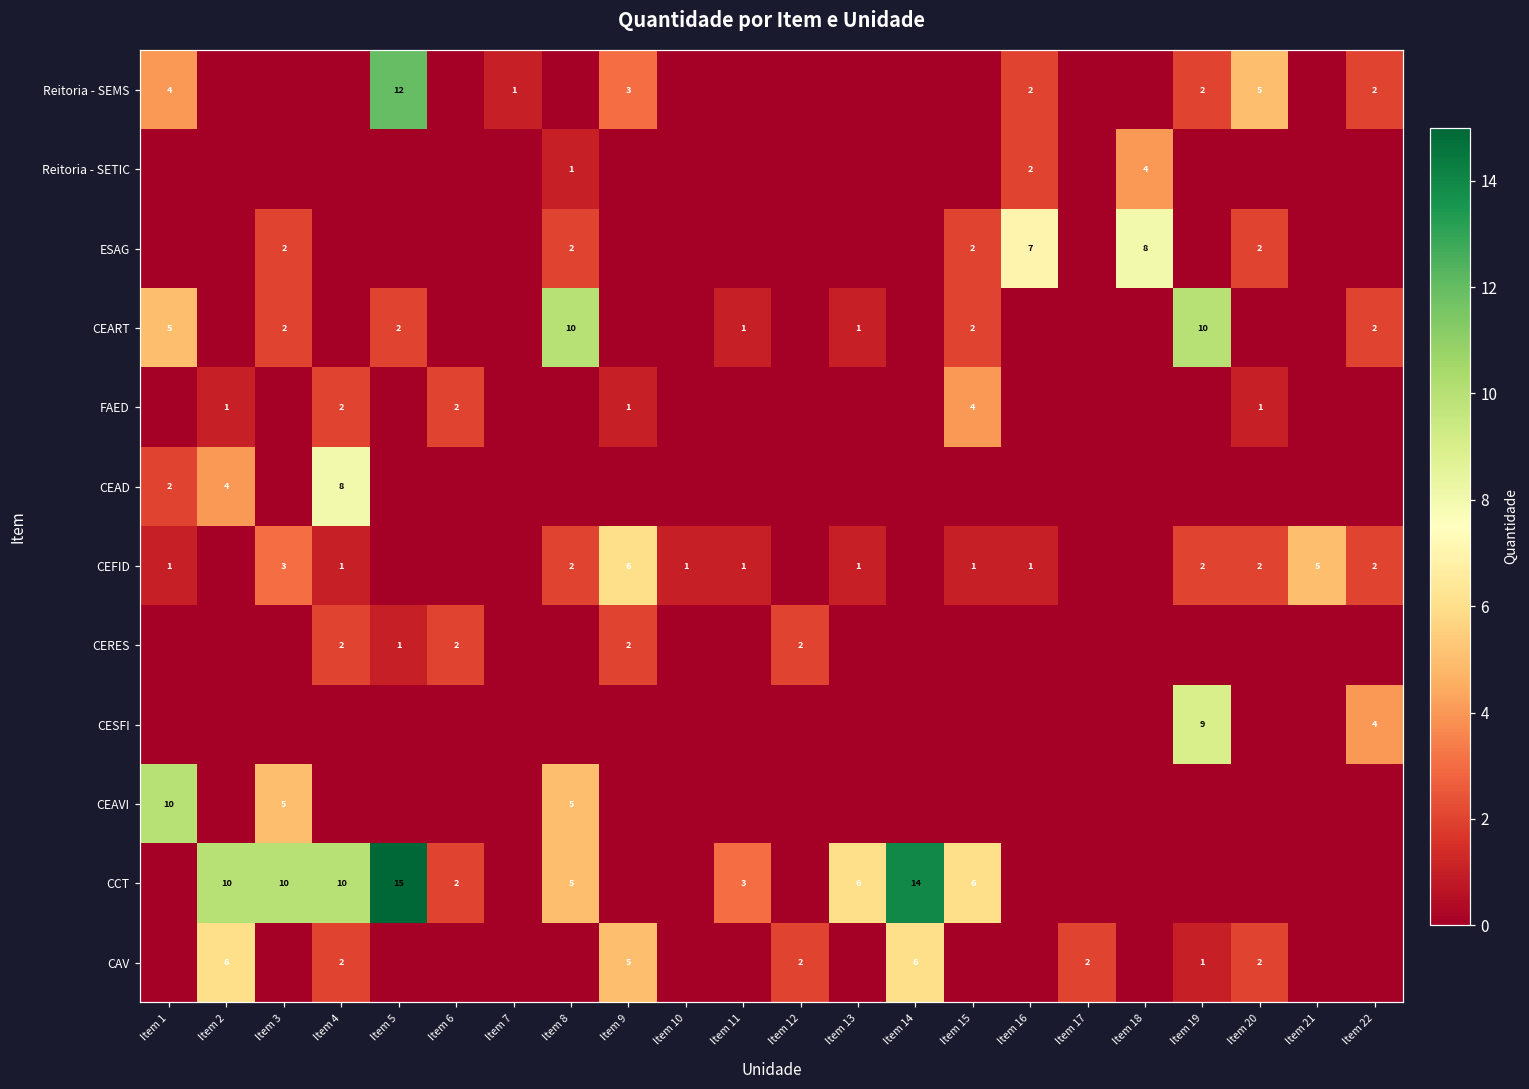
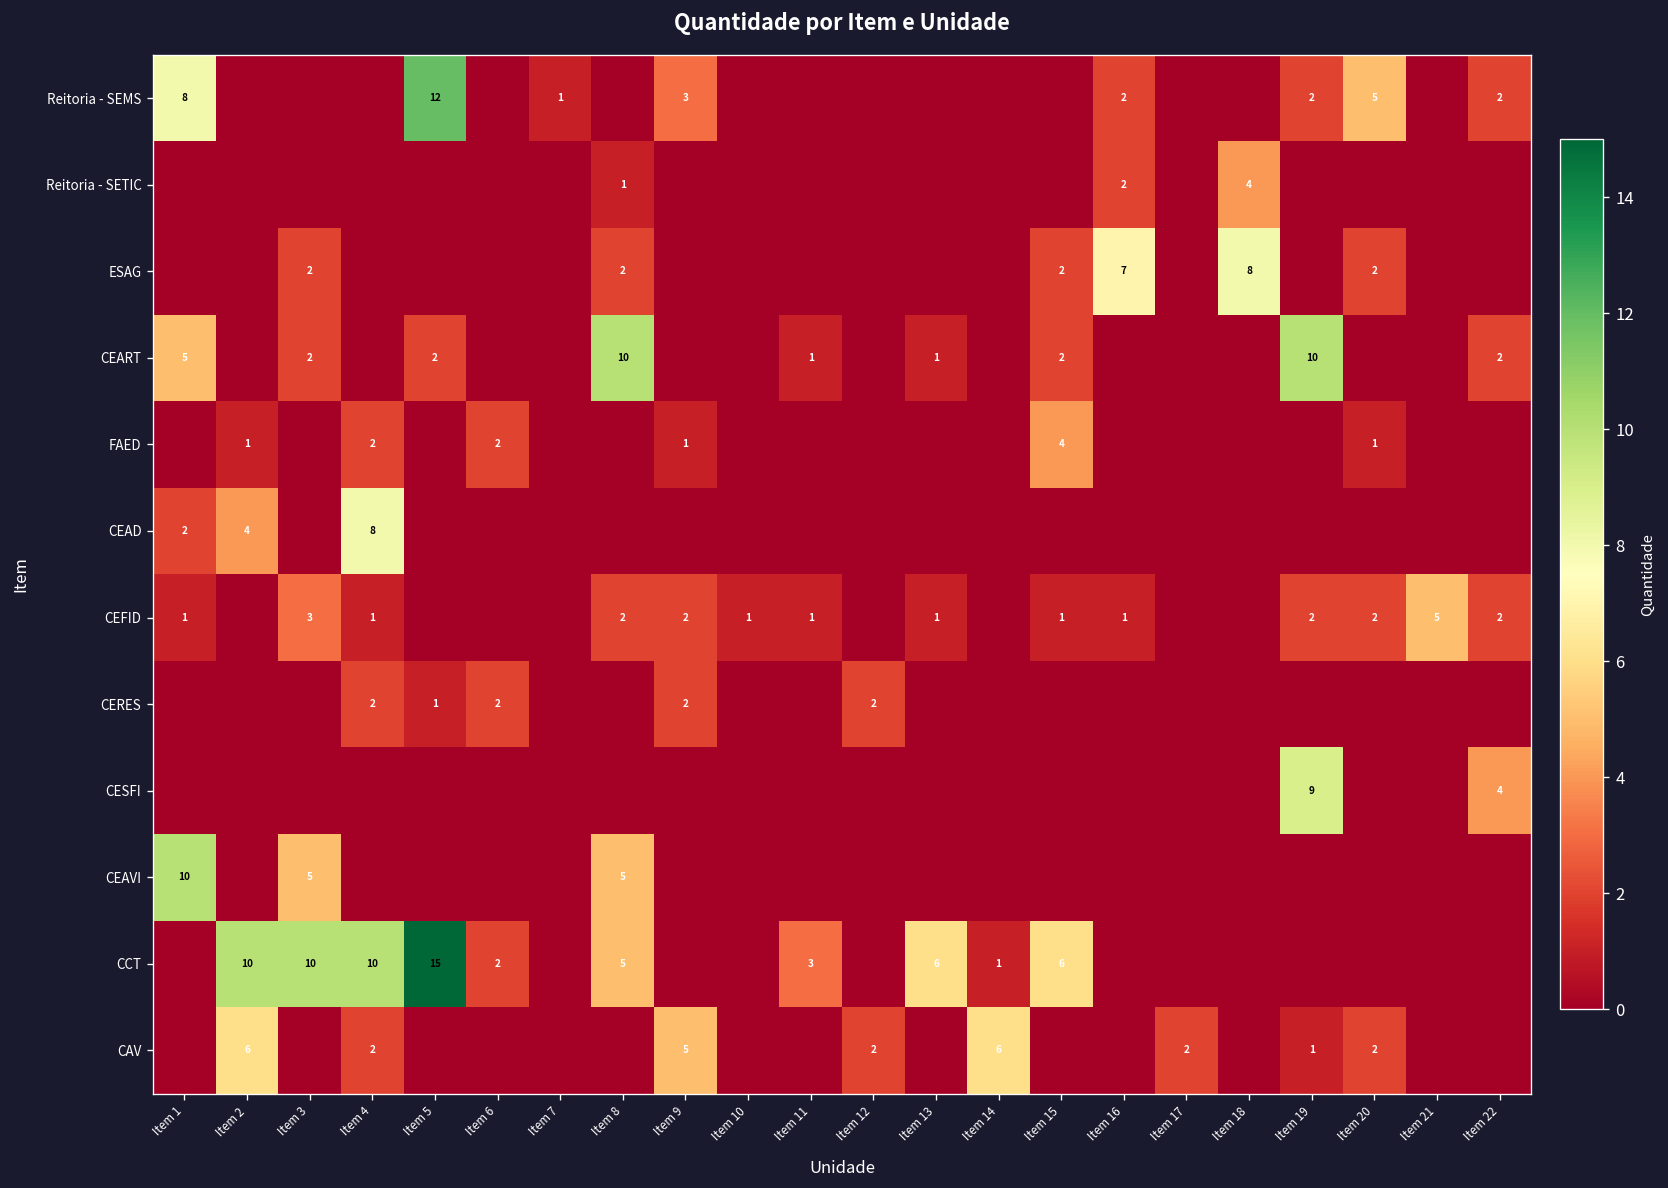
  {
    "Reitoria - SEMS": {
-     "Item 1": 4,
+     "Item 1": 8,
      "Item 5": 12,
      "Item 7": 1,
      "Item 9": 3,
      "Item 16": 2,
      "Item 19": 2,
      "Item 20": 5,
      "Item 22": 2
    },
    "Reitoria - SETIC": {
      "Item 8": 1,
      "Item 16": 2,
      "Item 18": 4
    },
    "ESAG": {
      "Item 3": 2,
      "Item 8": 2,
      "Item 15": 2,
      "Item 16": 7,
      "Item 18": 8,
      "Item 20": 2
    },
    "CEART": {
      "Item 1": 5,
      "Item 3": 2,
      "Item 5": 2,
      "Item 8": 10,
      "Item 11": 1,
      "Item 13": 1,
      "Item 15": 2,
      "Item 19": 10,
      "Item 22": 2
    },
    "FAED": {
      "Item 2": 1,
      "Item 4": 2,
      "Item 6": 2,
      "Item 9": 1,
      "Item 15": 4,
      "Item 20": 1
    },
    "CEAD": {
      "Item 1": 2,
      "Item 2": 4,
      "Item 4": 8
    },
    "CEFID": {
      "Item 1": 1,
      "Item 3": 3,
      "Item 4": 1,
      "Item 8": 2,
-     "Item 9": 6,
+     "Item 9": 2,
      "Item 10": 1,
      "Item 11": 1,
      "Item 13": 1,
      "Item 15": 1,
      "Item 16": 1,
      "Item 19": 2,
      "Item 20": 2,
      "Item 21": 5,
      "Item 22": 2
    },
    "CERES": {
      "Item 4": 2,
      "Item 5": 1,
      "Item 6": 2,
      "Item 9": 2,
      "Item 12": 2
    },
    "CESFI": {
      "Item 19": 9,
      "Item 22": 4
    },
    "CEAVI": {
      "Item 1": 10,
      "Item 3": 5,
      "Item 8": 5
    },
    "CCT": {
      "Item 2": 10,
      "Item 3": 10,
      "Item 4": 10,
      "Item 5": 15,
      "Item 6": 2,
      "Item 8": 5,
      "Item 11": 3,
      "Item 13": 6,
-     "Item 14": 14,
+     "Item 14": 1,
      "Item 15": 6
    },
    "CAV": {
      "Item 2": 6,
      "Item 4": 2,
      "Item 9": 5,
      "Item 12": 2,
      "Item 14": 6,
      "Item 17": 2,
      "Item 19": 1,
      "Item 20": 2
    }
  }
